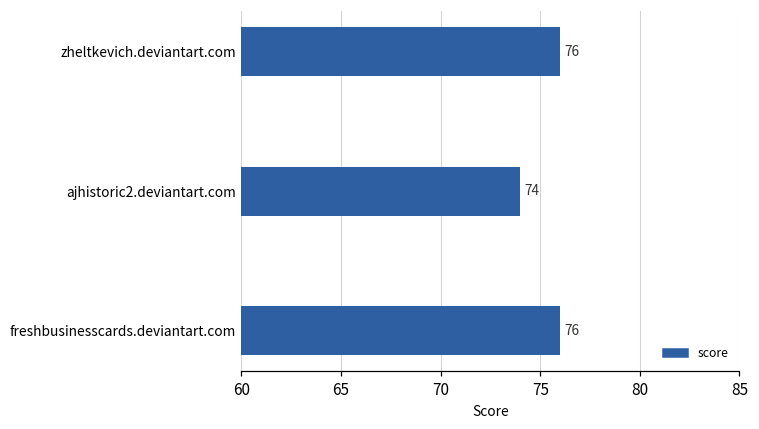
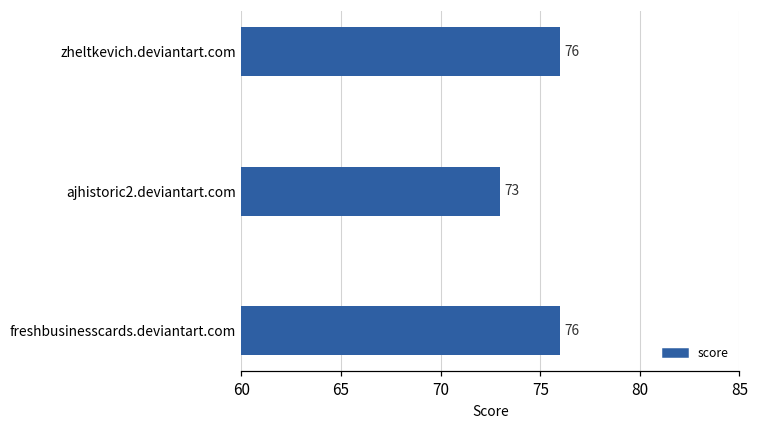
  {
    "zheltkevich.deviantart.com": 76,
-   "ajhistoric2.deviantart.com": 74,
+   "ajhistoric2.deviantart.com": 73,
    "freshbusinesscards.deviantart.com": 76
  }
